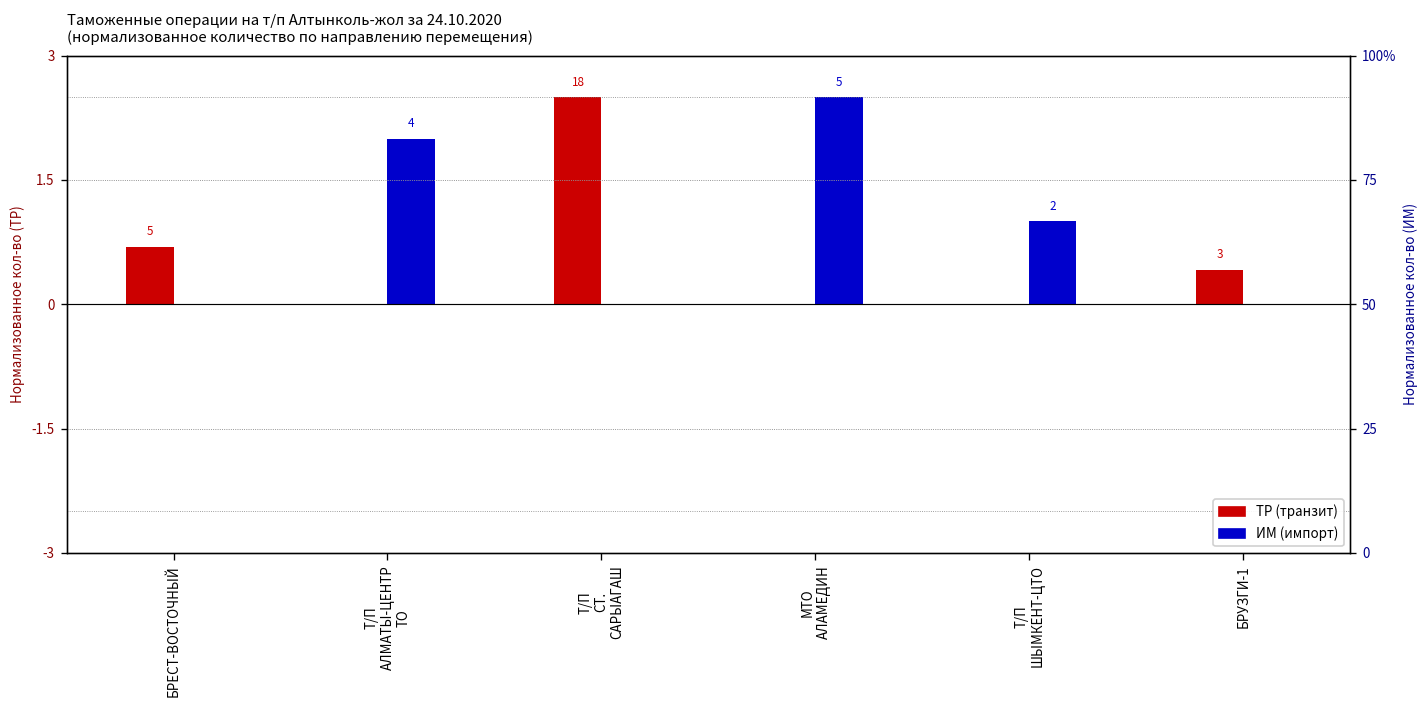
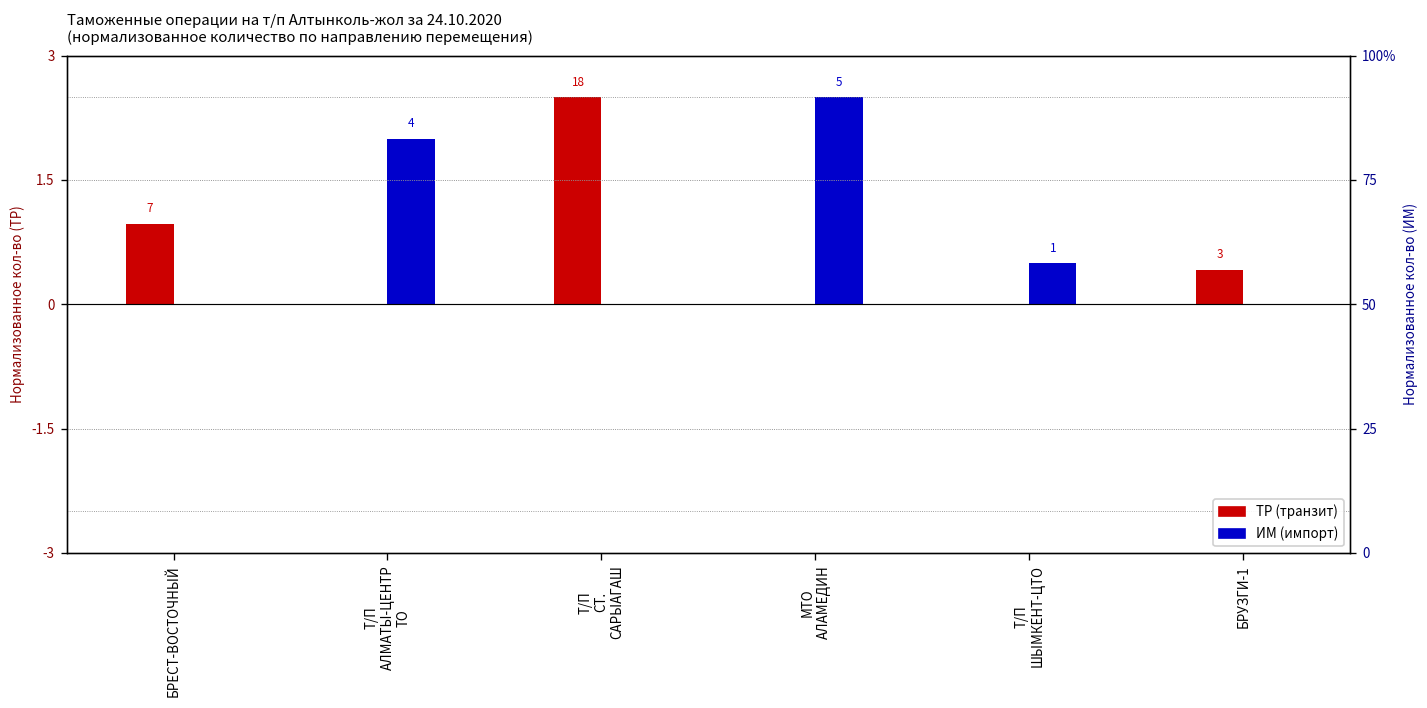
  {
    "ТР (транзит)": {
-     "БРЕСТ-ВОСТОЧНЫЙ": 5
+     "БРЕСТ-ВОСТОЧНЫЙ": 7
    },
    "ИМ (импорт)": {
-     "Т/П ШЫМКЕНТ-ЦТО": 2
+     "Т/П ШЫМКЕНТ-ЦТО": 1
    }
  }
